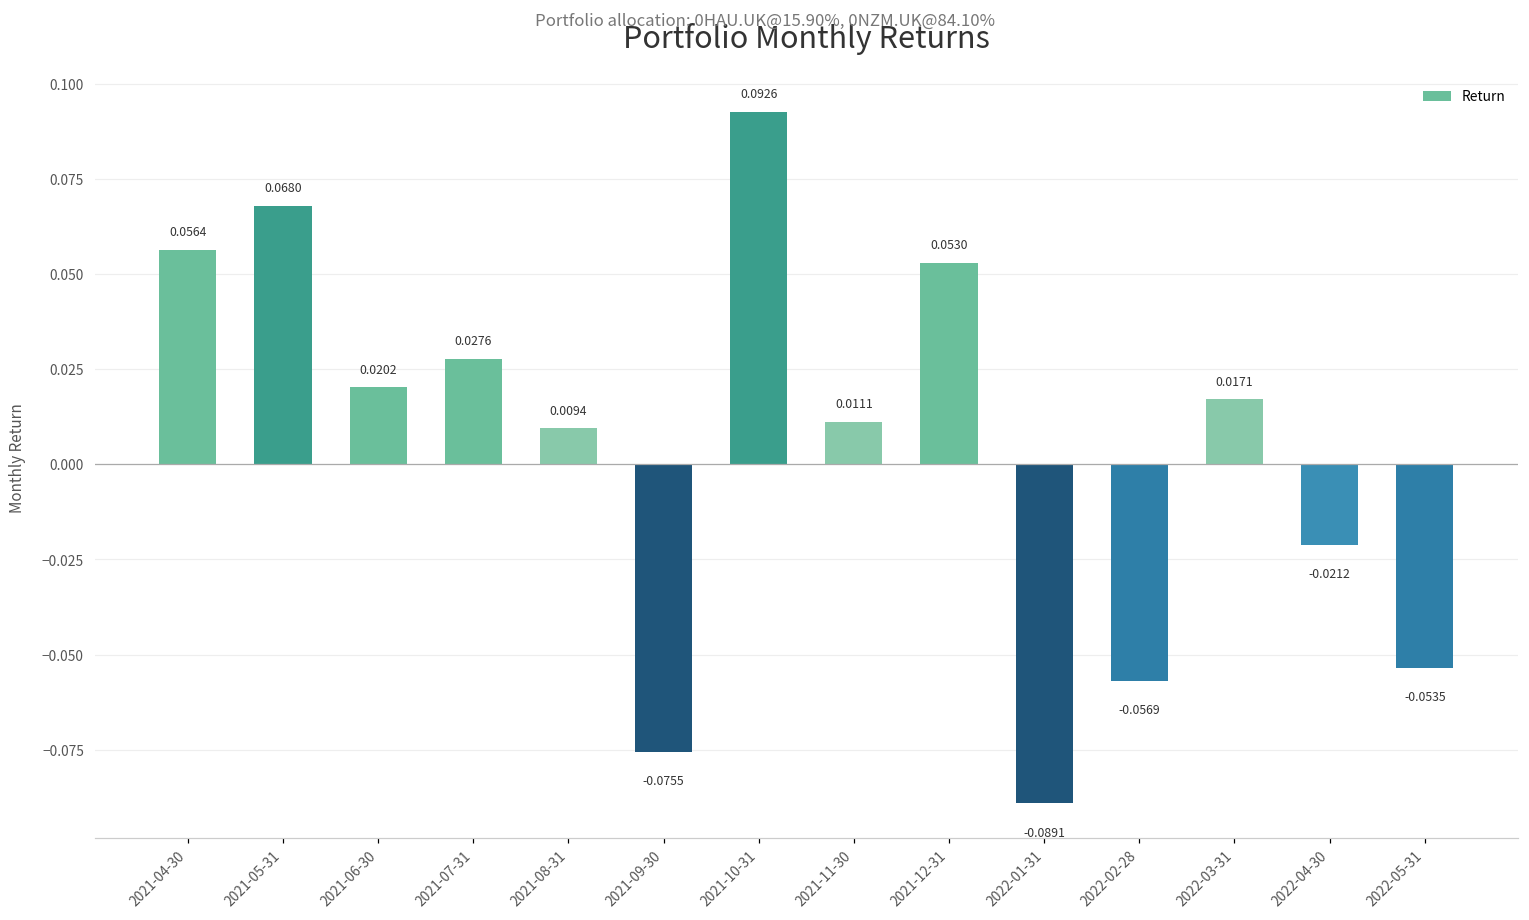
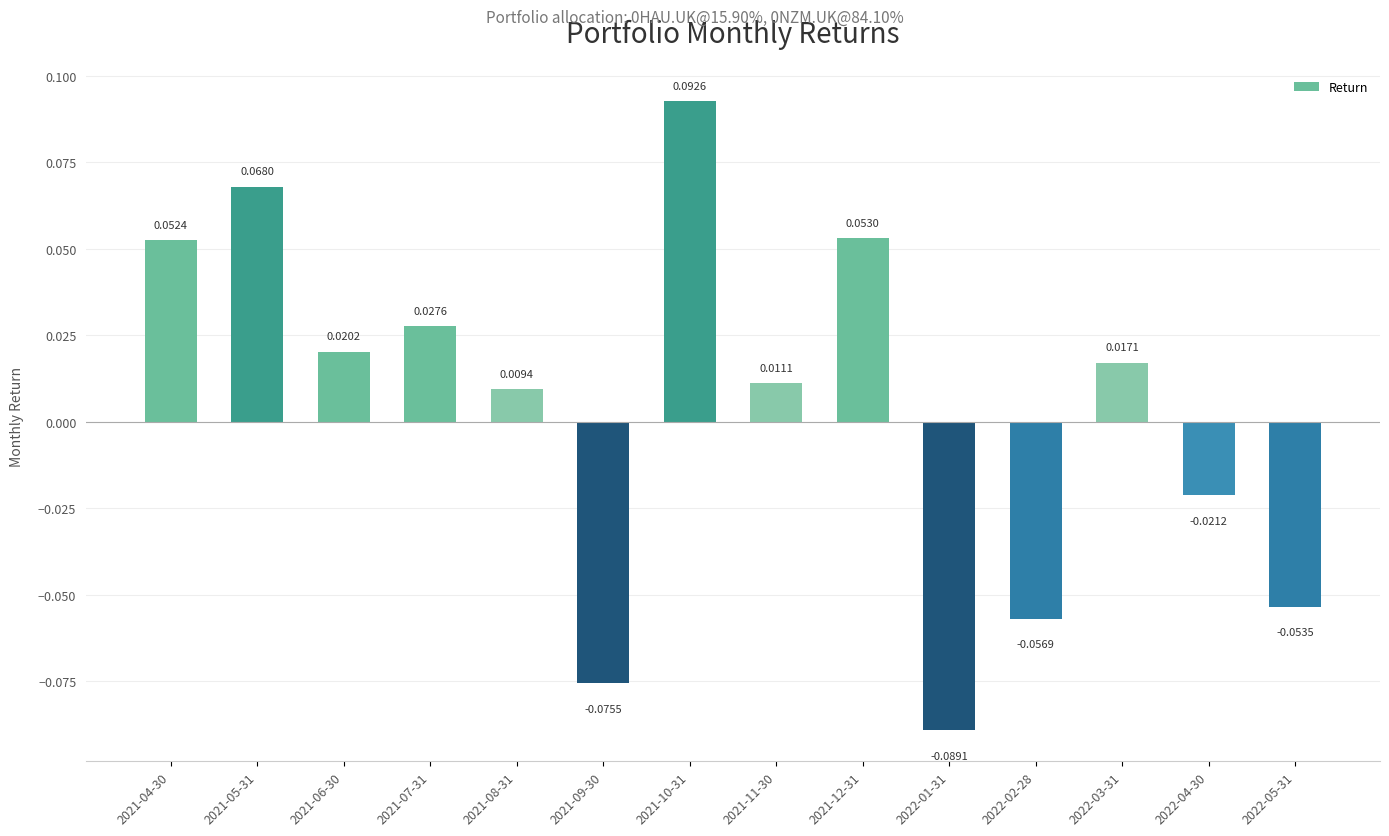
  {
-   "2021-04-30": 0.0564,
+   "2021-04-30": 0.0524,
    "2021-05-31": 0.0680,
    "2021-06-30": 0.0202,
    "2021-07-31": 0.0276,
    "2021-08-31": 0.0094,
    "2021-09-30": -0.0755,
    "2021-10-31": 0.0926,
    "2021-11-30": 0.0111,
    "2021-12-31": 0.0530,
    "2022-01-31": -0.0891,
    "2022-02-28": -0.0569,
    "2022-03-31": 0.0171,
    "2022-04-30": -0.0212,
    "2022-05-31": -0.0535
  }
